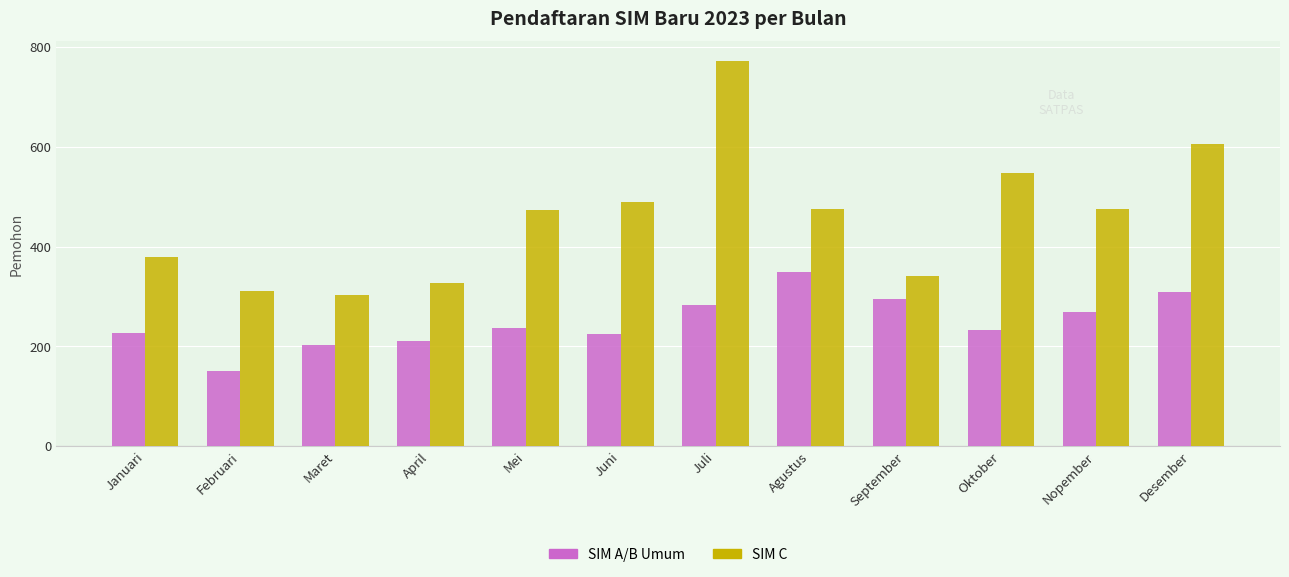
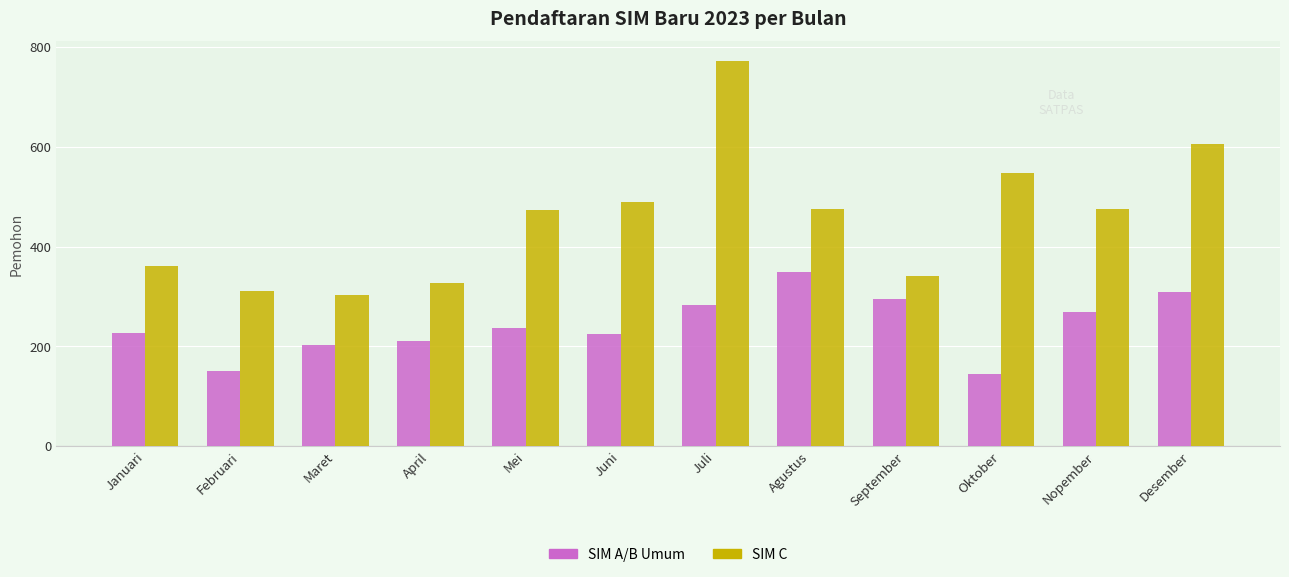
  {
    "SIM A/B Umum": {
      "Januari": 230,
      "Februari": 150,
      "Maret": 200,
      "April": 210,
      "Mei": 240,
      "Juni": 220,
      "Juli": 280,
      "Agustus": 350,
      "September": 290,
-     "Oktober": 230,
+     "Oktober": 140,
      "Nopember": 270,
      "Desember": 310
    },
    "SIM C": {
-     "Januari": 380,
+     "Januari": 360,
      "Februari": 310,
      "Maret": 300,
      "April": 330,
      "Mei": 470,
      "Juni": 490,
      "Juli": 770,
      "Agustus": 480,
      "September": 340,
      "Oktober": 550,
      "Nopember": 480,
      "Desember": 610
    }
  }
